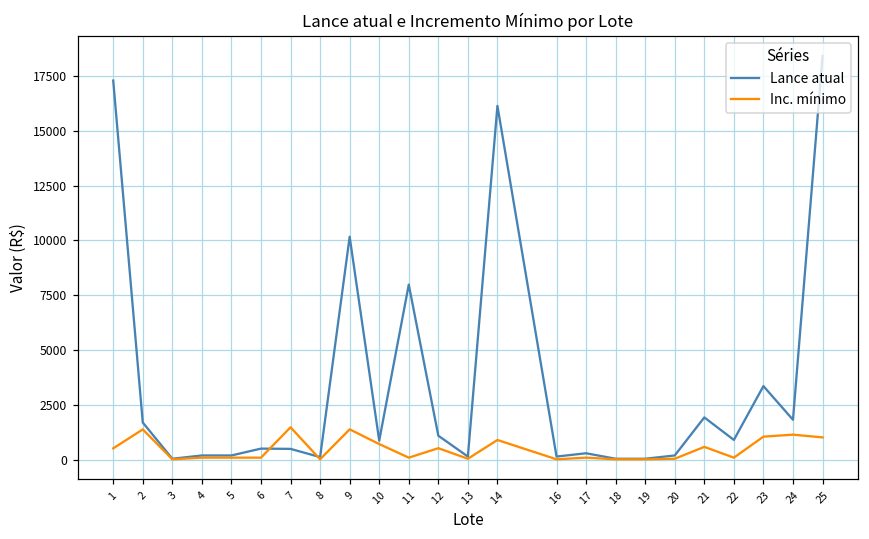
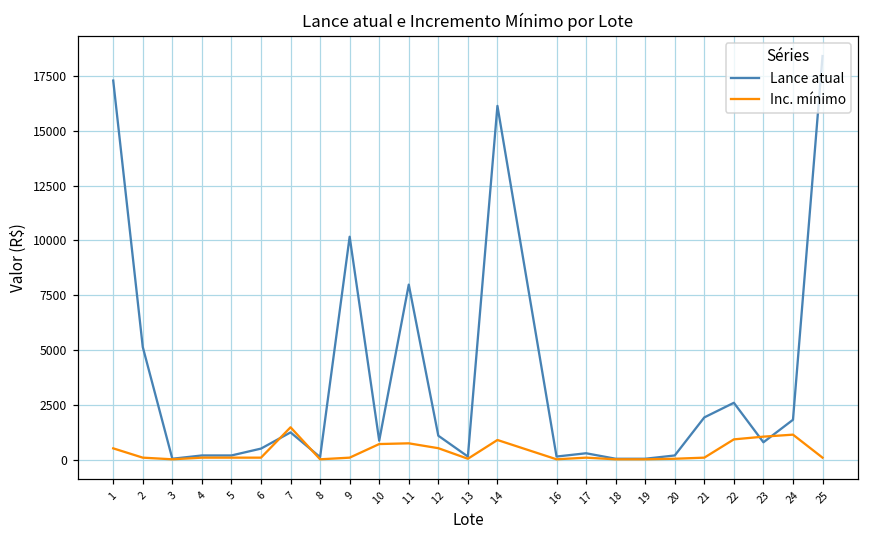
  {
    "Lance atual": {
      "1": 17300,
-     "2": 1700,
+     "2": 5100,
      "6": 500,
-     "7": 500,
+     "7": 1300,
      "9": 10200,
      "10": 900,
      "11": 8000,
      "12": 1100,
      "14": 16100,
      "17": 300,
      "20": 200,
      "21": 1900,
-     "22": 900,
-     "23": 3400,
+     "22": 2600,
+     "23": 800,
      "24": 1800
    },
    "Inc. mínimo": {
      "1": 500,
-     "2": 1400,
+     "2": 100,
      "6": 100,
      "7": 1500,
-     "9": 1400,
+     "9": 100,
      "10": 700,
-     "11": 100,
+     "11": 800,
      "12": 500,
      "14": 900,
      "17": 100,
      "20": 100,
-     "21": 600,
-     "22": 100,
+     "21": 100,
+     "22": 900,
      "23": 1100,
      "24": 1100,
-     "25": 1000
+     "25": 100
    }
  }
